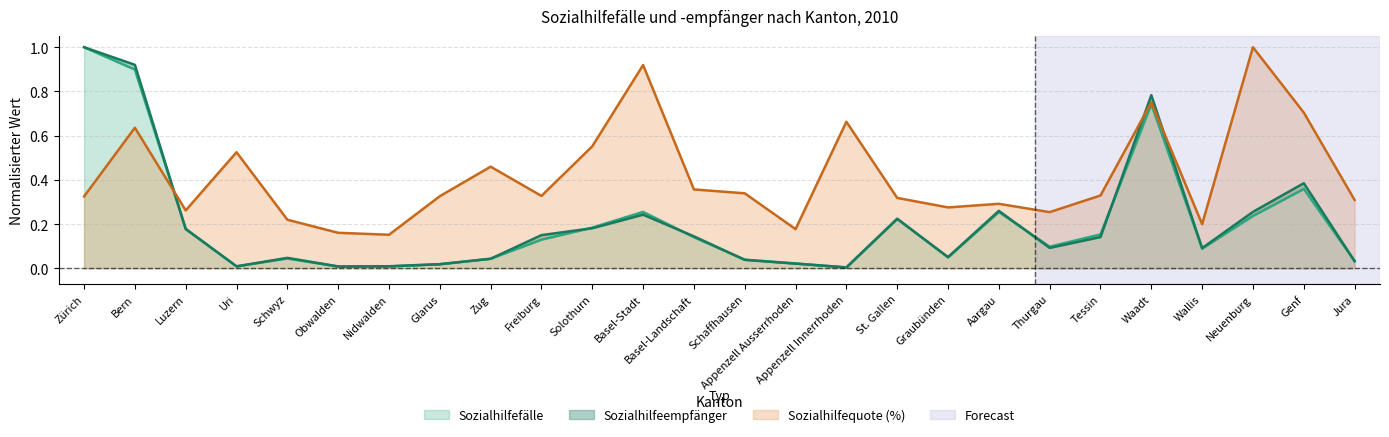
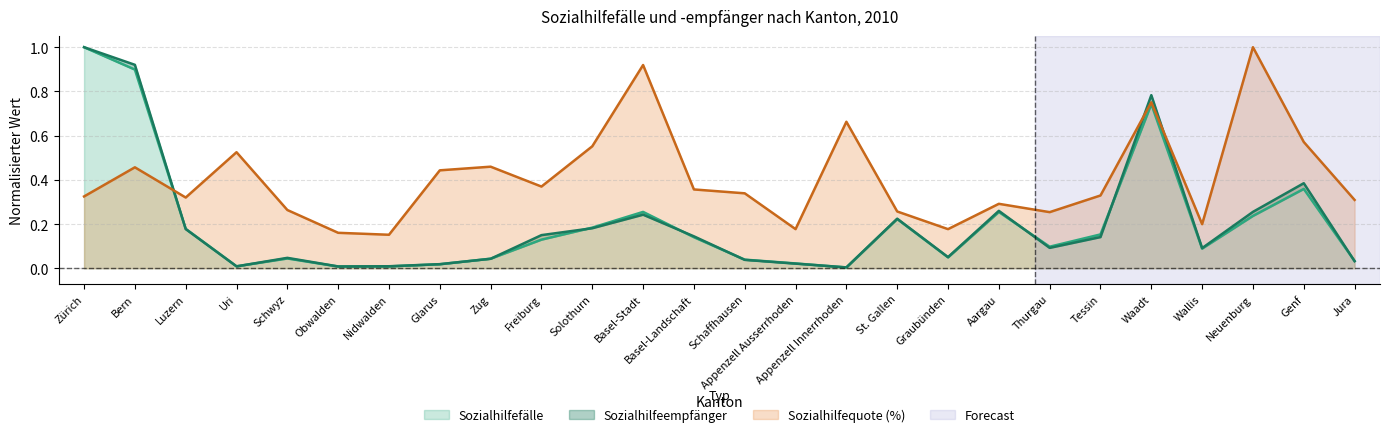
  {
    "Sozialhilfequote (%)": {
      "Zürich": 0.32,
-     "Bern": 0.64,
-     "Luzern": 0.26,
+     "Bern": 0.46,
+     "Luzern": 0.32,
      "Uri": 0.53,
-     "Schwyz": 0.22,
+     "Schwyz": 0.26,
      "Obwalden": 0.16,
      "Nidwalden": 0.15,
-     "Glarus": 0.33,
+     "Glarus": 0.44,
      "Zug": 0.46,
-     "Freiburg": 0.33,
+     "Freiburg": 0.37,
      "Solothurn": 0.55,
      "Basel-Stadt": 0.92,
      "Basel-Landschaft": 0.36,
      "Schaffhausen": 0.34,
      "Appenzell Ausserrhoden": 0.18,
      "Appenzell Innerrhoden": 0.66,
-     "St. Gallen": 0.32,
-     "Graubünden": 0.28,
+     "St. Gallen": 0.26,
+     "Graubünden": 0.18,
      "Aargau": 0.29,
      "Thurgau": 0.25,
      "Tessin": 0.33,
      "Wallis": 0.20,
      "Neuenburg": 1.00,
-     "Genf": 0.70,
+     "Genf": 0.57,
      "Jura": 0.31
    }
  }
